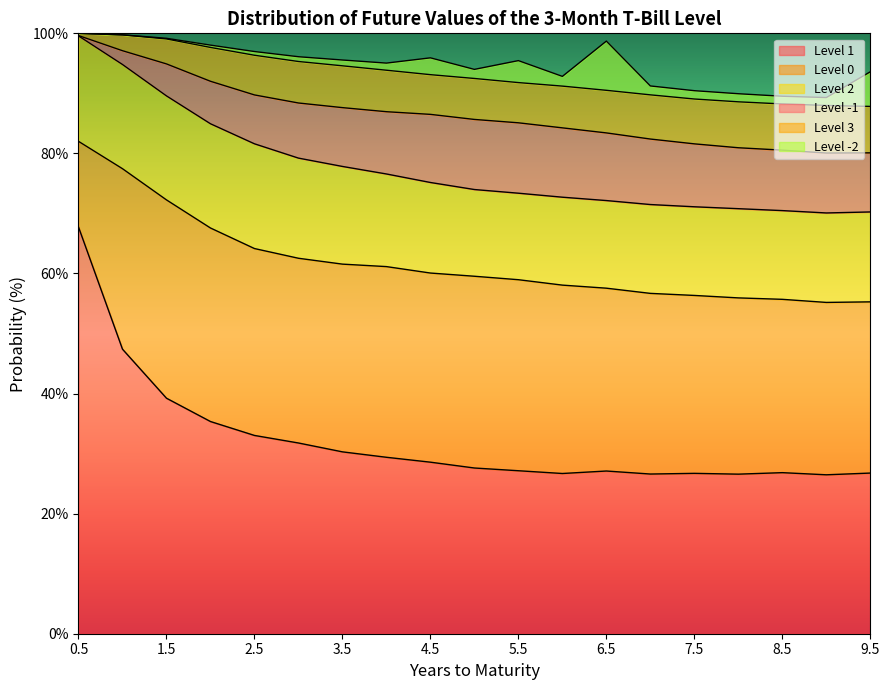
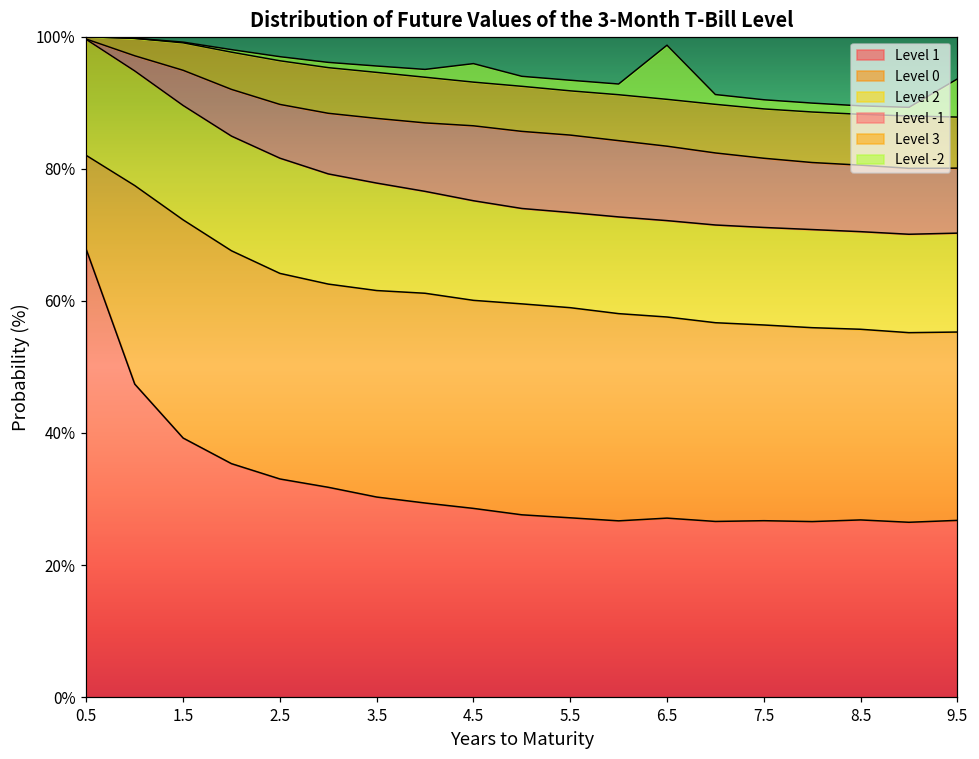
  {
    "Level -2": {
      "2.5": "1%",
      "3.5": "1%",
      "4.5": "3%",
-     "5.5": "4%",
+     "5.5": "2%",
      "6.5": "8%",
      "7.5": "1%",
      "9.5": "6%"
    }
  }
